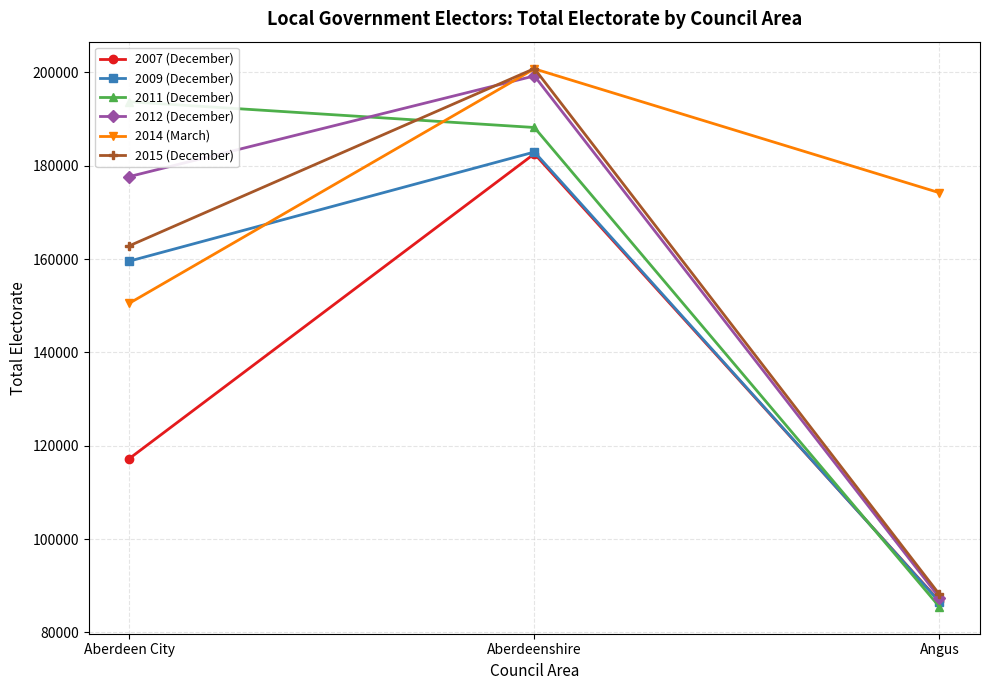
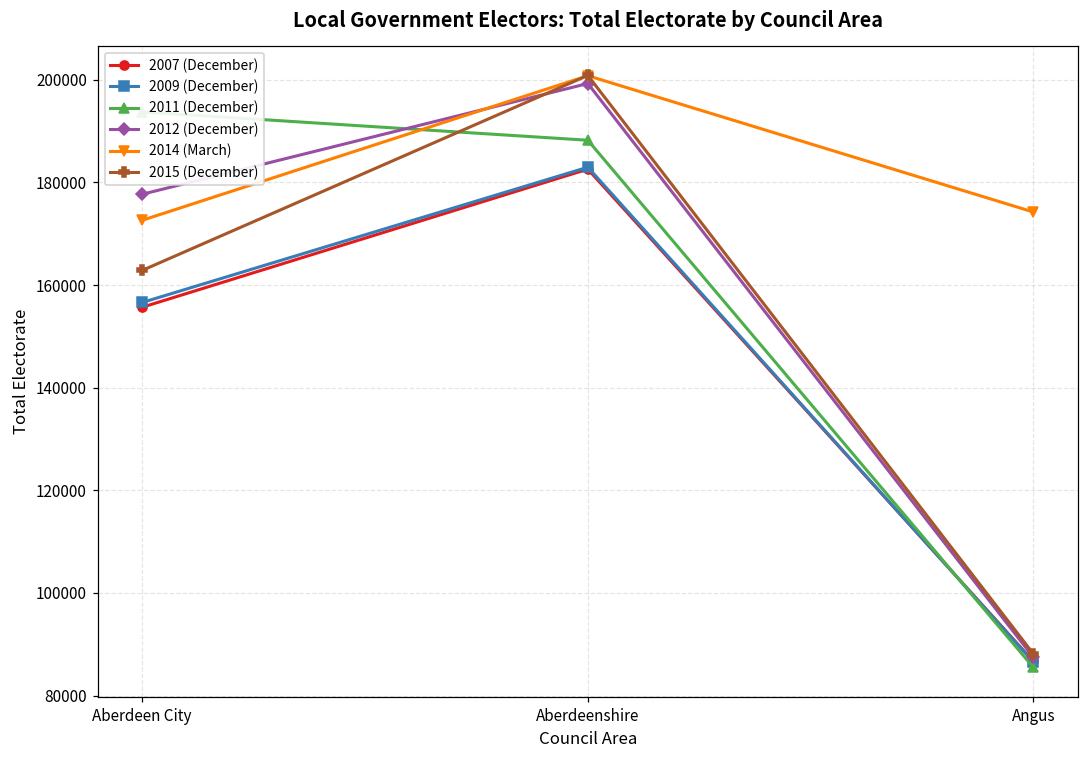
  {
    "2007 (December)": {
-     "Aberdeen City": 117000
+     "Aberdeen City": 156000
    },
    "2009 (December)": {
-     "Aberdeen City": 160000
+     "Aberdeen City": 157000
    },
    "2011 (December)": {
      "Aberdeenshire": 188000,
      "Angus": 85000
    },
    "2012 (December)": {
      "Aberdeen City": 178000,
      "Aberdeenshire": 199000,
      "Angus": 87000
    },
    "2014 (March)": {
-     "Aberdeen City": 151000,
+     "Aberdeen City": 173000,
      "Angus": 174000
    },
    "2015 (December)": {
      "Aberdeen City": 163000,
      "Angus": 88000
    }
  }
